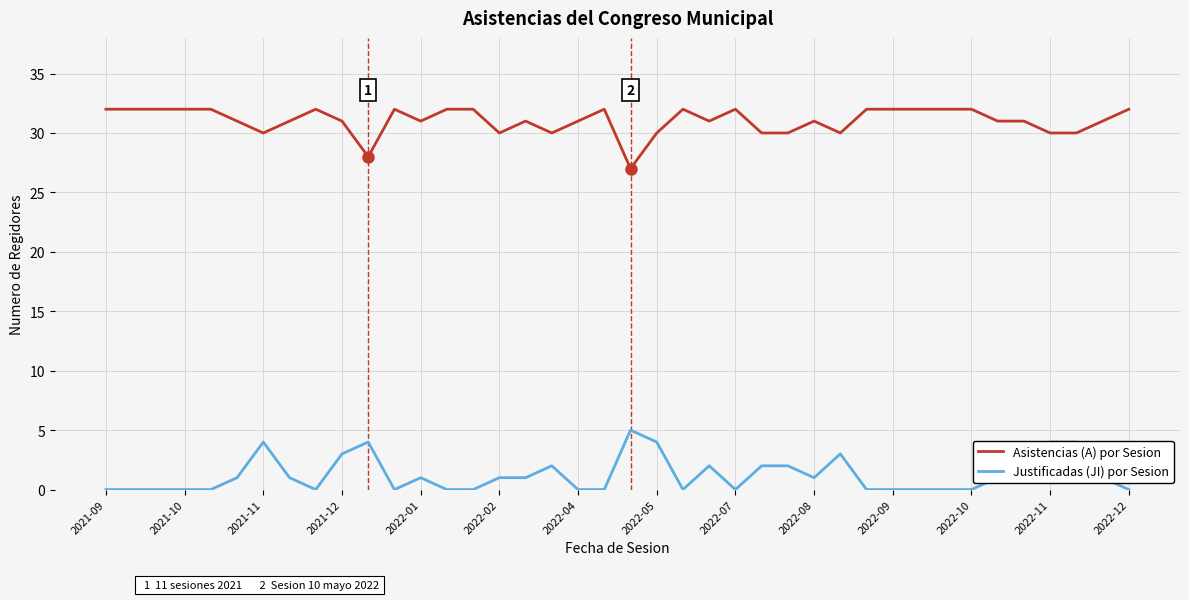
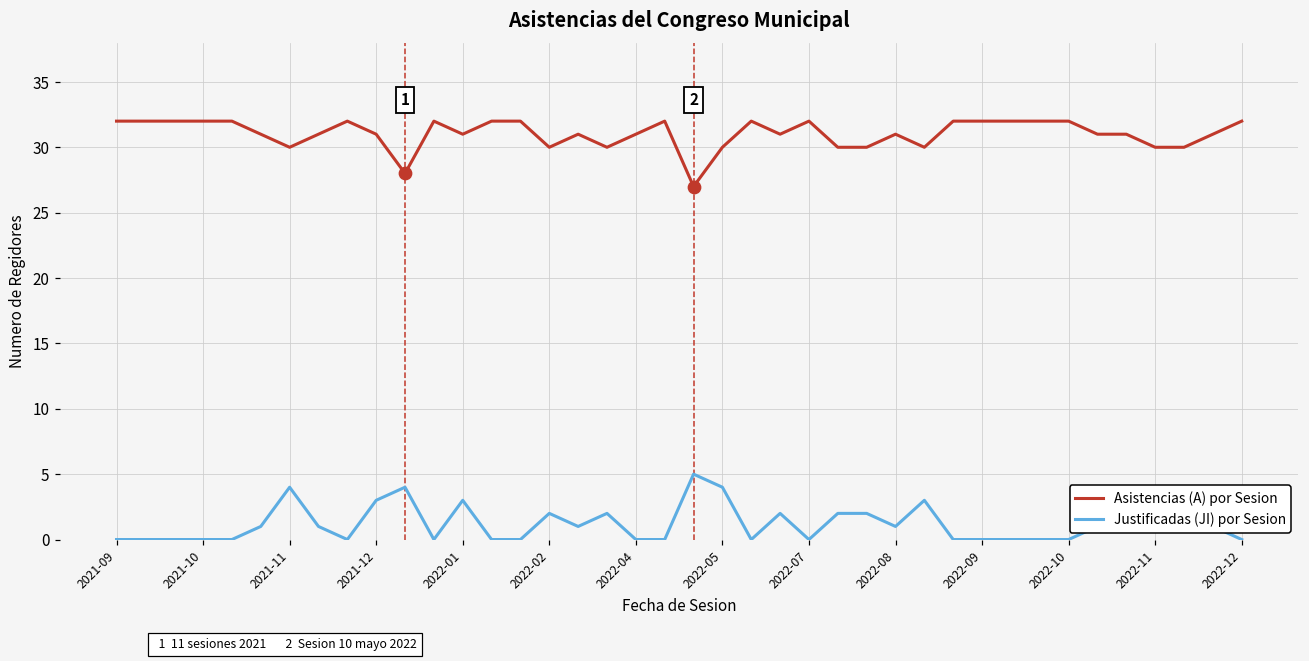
  {
    "Justificadas (JI) por Sesion": {
      "2021-09": 0,
      "2021-10": 0,
      "2021-11": 4,
      "2021-12": 3,
-     "2022-01": 1,
-     "2022-02": 1,
+     "2022-01": 3,
+     "2022-02": 2,
      "2022-04": 0,
      "2022-05": 4,
      "2022-07": 0,
      "2022-08": 1,
      "2022-09": 0,
      "2022-10": 0,
      "2022-12": 0
    }
  }
